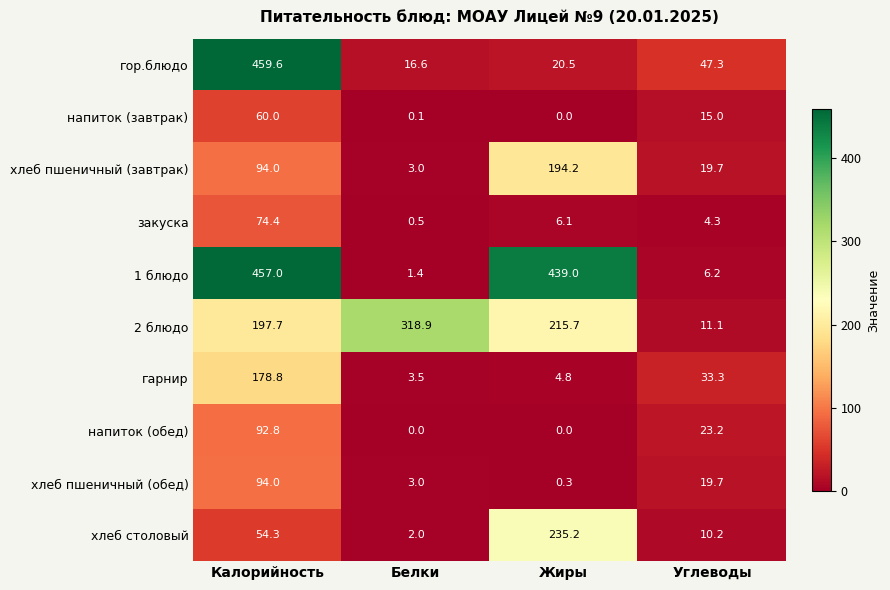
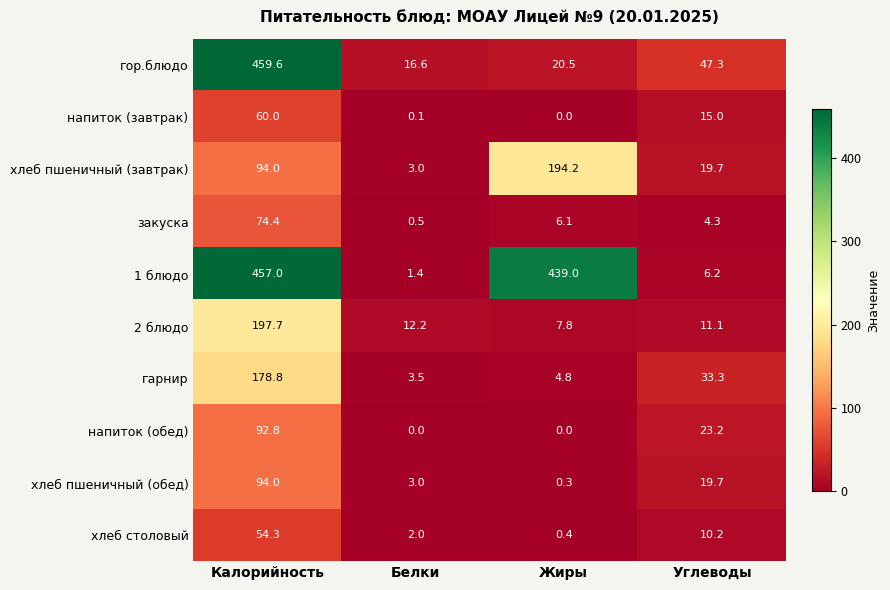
  {
    "гор.блюдо": {
      "Калорийность": 459.6,
      "Белки": 16.6,
      "Жиры": 20.5,
      "Углеводы": 47.3
    },
    "напиток (завтрак)": {
      "Калорийность": 60.0,
      "Белки": 0.1,
      "Жиры": 0.0,
      "Углеводы": 15.0
    },
    "хлеб пшеничный (завтрак)": {
      "Калорийность": 94.0,
      "Белки": 3.0,
      "Жиры": 194.2,
      "Углеводы": 19.7
    },
    "закуска": {
      "Калорийность": 74.4,
      "Белки": 0.5,
      "Жиры": 6.1,
      "Углеводы": 4.3
    },
    "1 блюдо": {
      "Калорийность": 457.0,
      "Белки": 1.4,
      "Жиры": 439.0,
      "Углеводы": 6.2
    },
    "2 блюдо": {
      "Калорийность": 197.7,
-     "Белки": 318.9,
-     "Жиры": 215.7,
+     "Белки": 12.2,
+     "Жиры": 7.8,
      "Углеводы": 11.1
    },
    "гарнир": {
      "Калорийность": 178.8,
      "Белки": 3.5,
      "Жиры": 4.8,
      "Углеводы": 33.3
    },
    "напиток (обед)": {
      "Калорийность": 92.8,
      "Белки": 0.0,
      "Жиры": 0.0,
      "Углеводы": 23.2
    },
    "хлеб пшеничный (обед)": {
      "Калорийность": 94.0,
      "Белки": 3.0,
      "Жиры": 0.3,
      "Углеводы": 19.7
    },
    "хлеб столовый": {
      "Калорийность": 54.3,
      "Белки": 2.0,
-     "Жиры": 235.2,
+     "Жиры": 0.4,
      "Углеводы": 10.2
    }
  }
